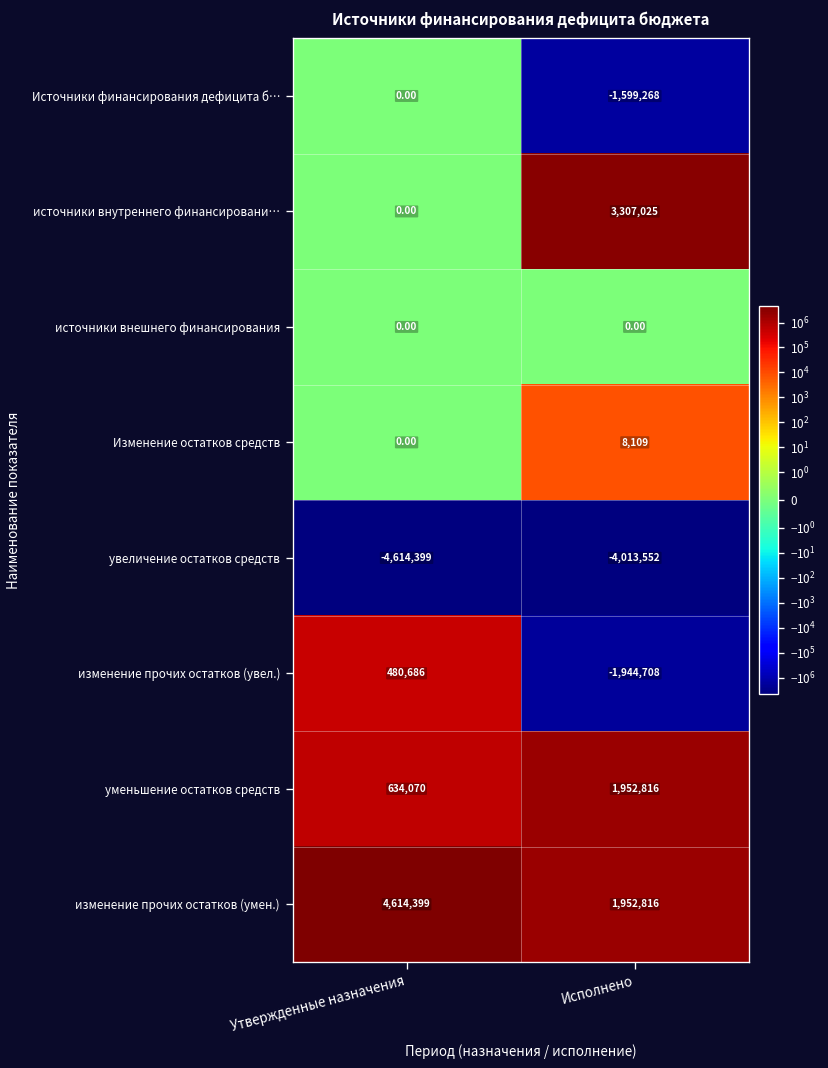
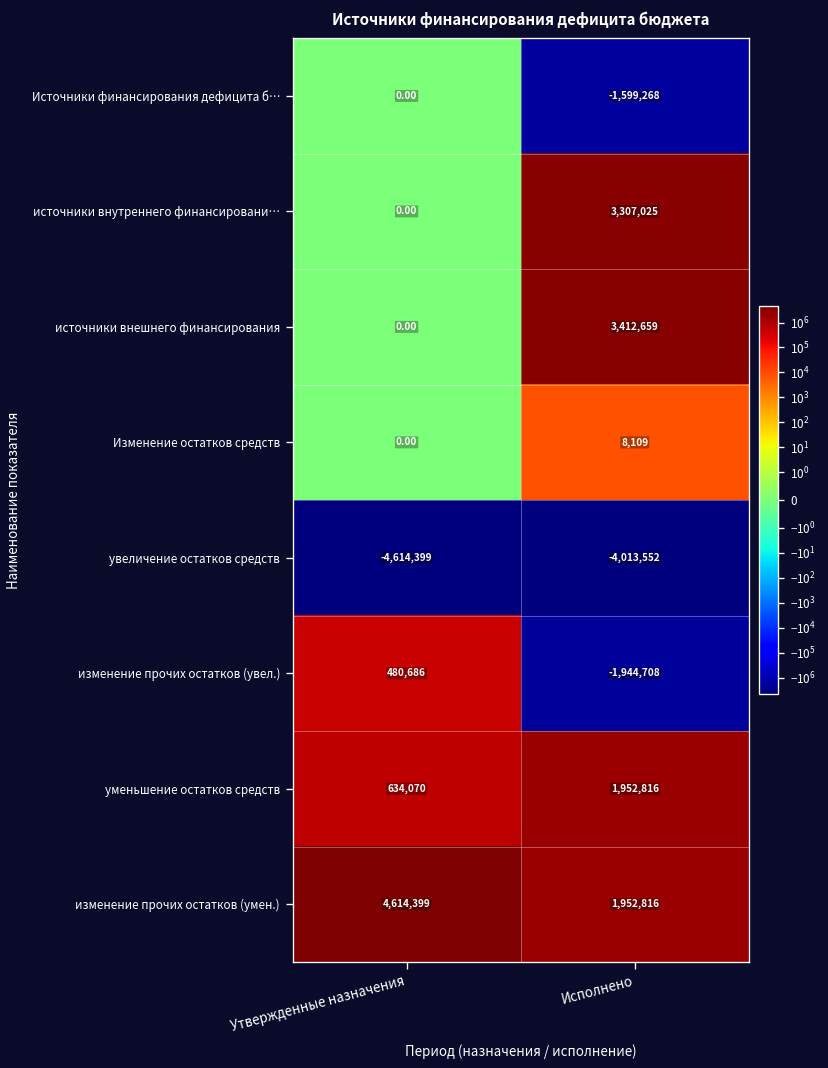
  {
    "источники внешнего финансирования": {
-     "Исполнено": "0.00"
+     "Исполнено": "3,412,659"
    }
  }
